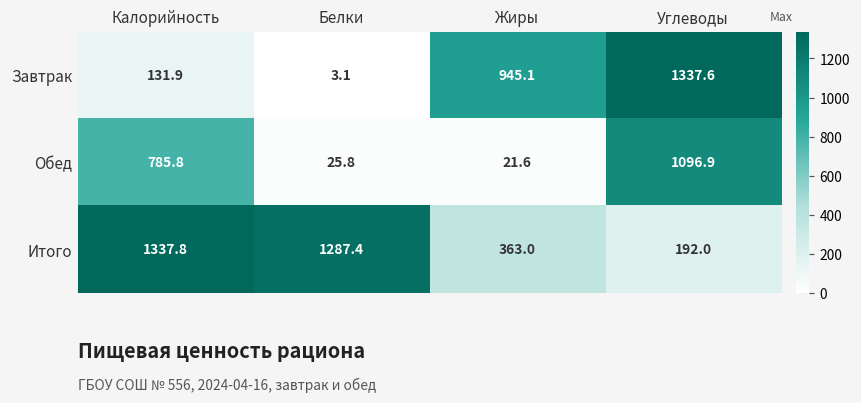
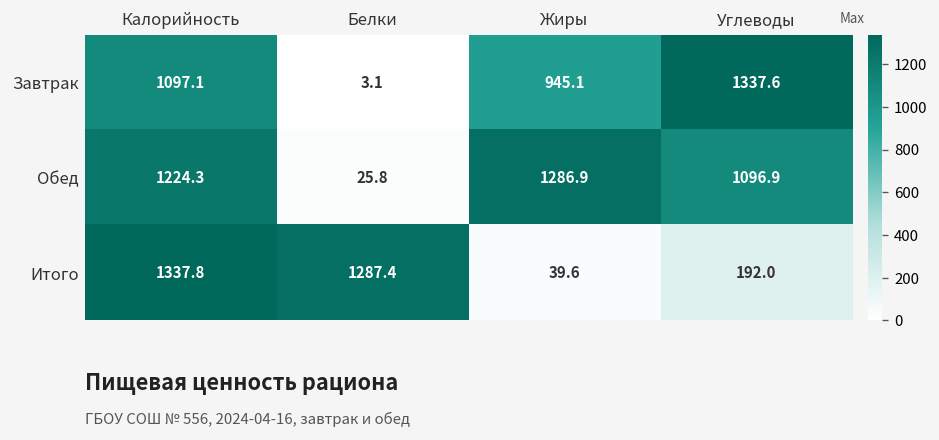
  {
    "Завтрак": {
-     "Калорийность": 131.9,
+     "Калорийность": 1097.1,
      "Белки": 3.1,
      "Жиры": 945.1,
      "Углеводы": 1337.6
    },
    "Обед": {
-     "Калорийность": 785.8,
+     "Калорийность": 1224.3,
      "Белки": 25.8,
-     "Жиры": 21.6,
+     "Жиры": 1286.9,
      "Углеводы": 1096.9
    },
    "Итого": {
      "Калорийность": 1337.8,
      "Белки": 1287.4,
-     "Жиры": 363.0,
+     "Жиры": 39.6,
      "Углеводы": 192.0
    }
  }
